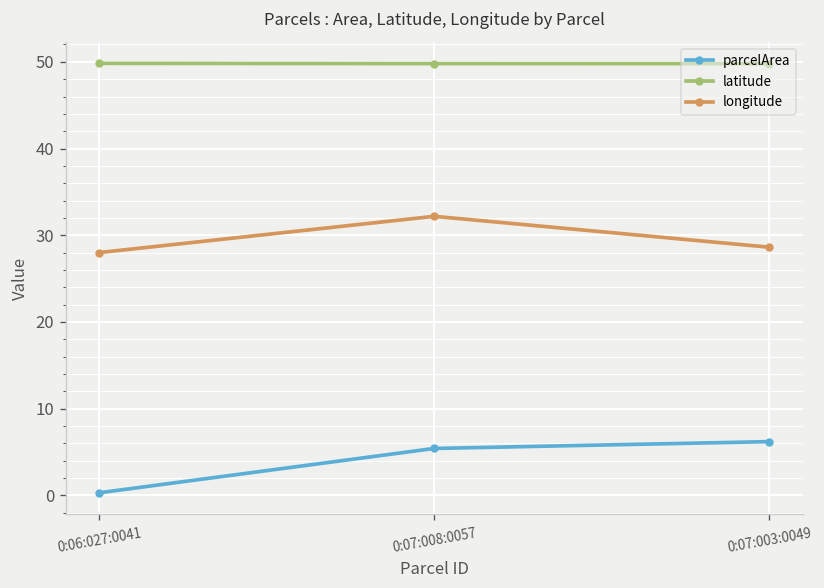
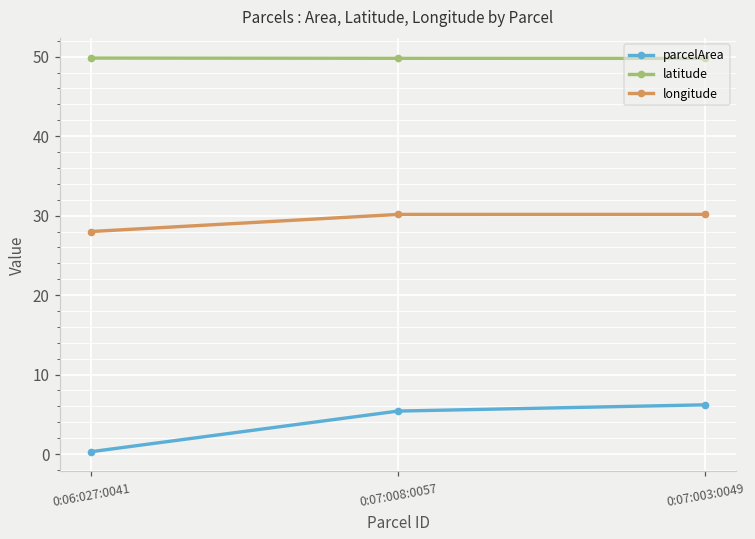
  {
    "parcelArea": {
      "0:06:027:0041": 0,
      "0:07:008:0057": 5,
      "0:07:003:0049": 6
    },
    "latitude": {
      "0:06:027:0041": 50,
      "0:07:008:0057": 50
    },
    "longitude": {
      "0:06:027:0041": 28,
-     "0:07:008:0057": 32,
-     "0:07:003:0049": 29
+     "0:07:008:0057": 30,
+     "0:07:003:0049": 30
    }
  }
